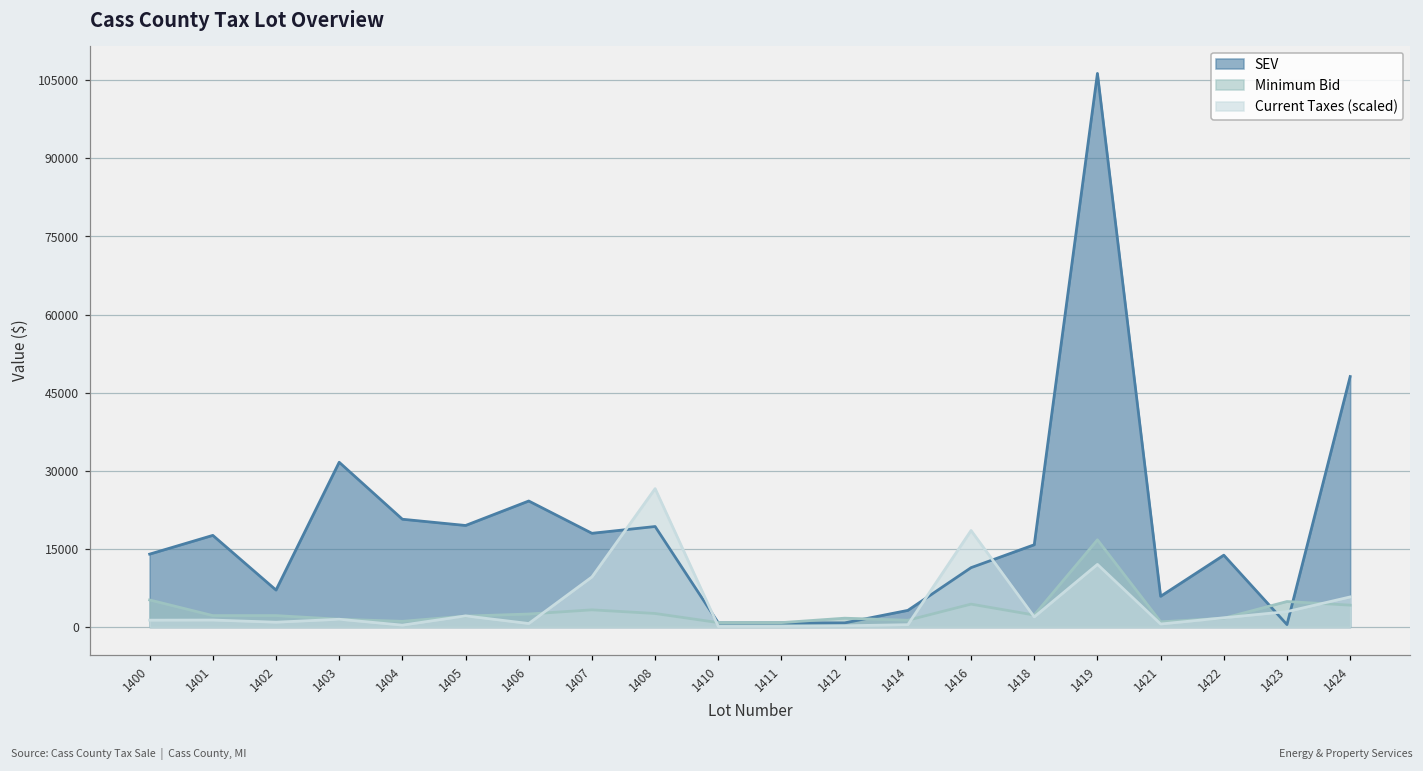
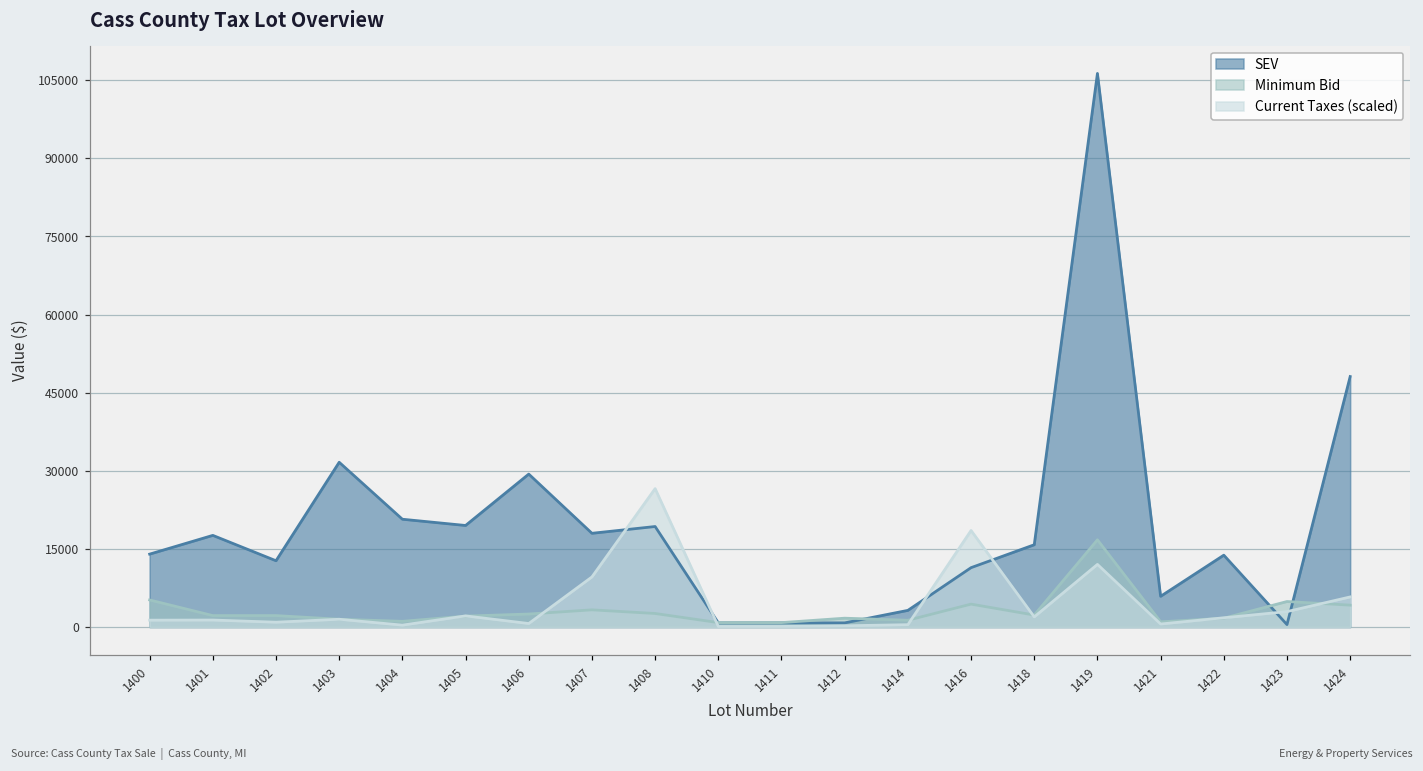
  {
    "SEV": {
      "1400": 14000,
      "1401": 18000,
-     "1402": 7000,
+     "1402": 13000,
      "1403": 32000,
      "1404": 21000,
      "1405": 20000,
-     "1406": 24000,
+     "1406": 29000,
      "1407": 18000,
      "1408": 19000,
      "1412": 1000,
      "1414": 3000,
      "1416": 11000,
      "1418": 16000,
      "1419": 106000,
      "1421": 6000,
      "1422": 14000,
      "1423": 0,
      "1424": 48000
    }
  }
